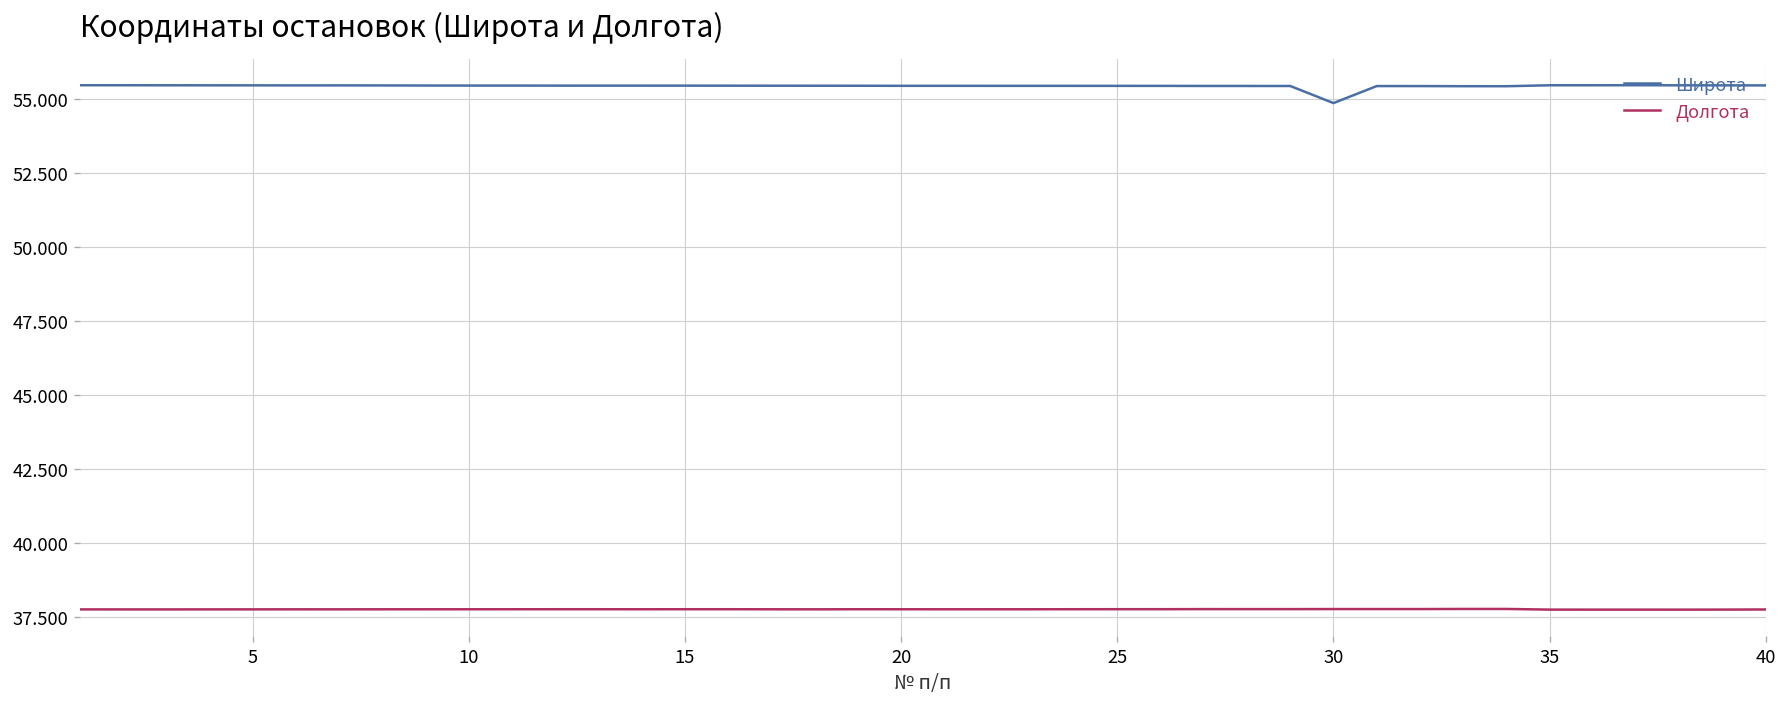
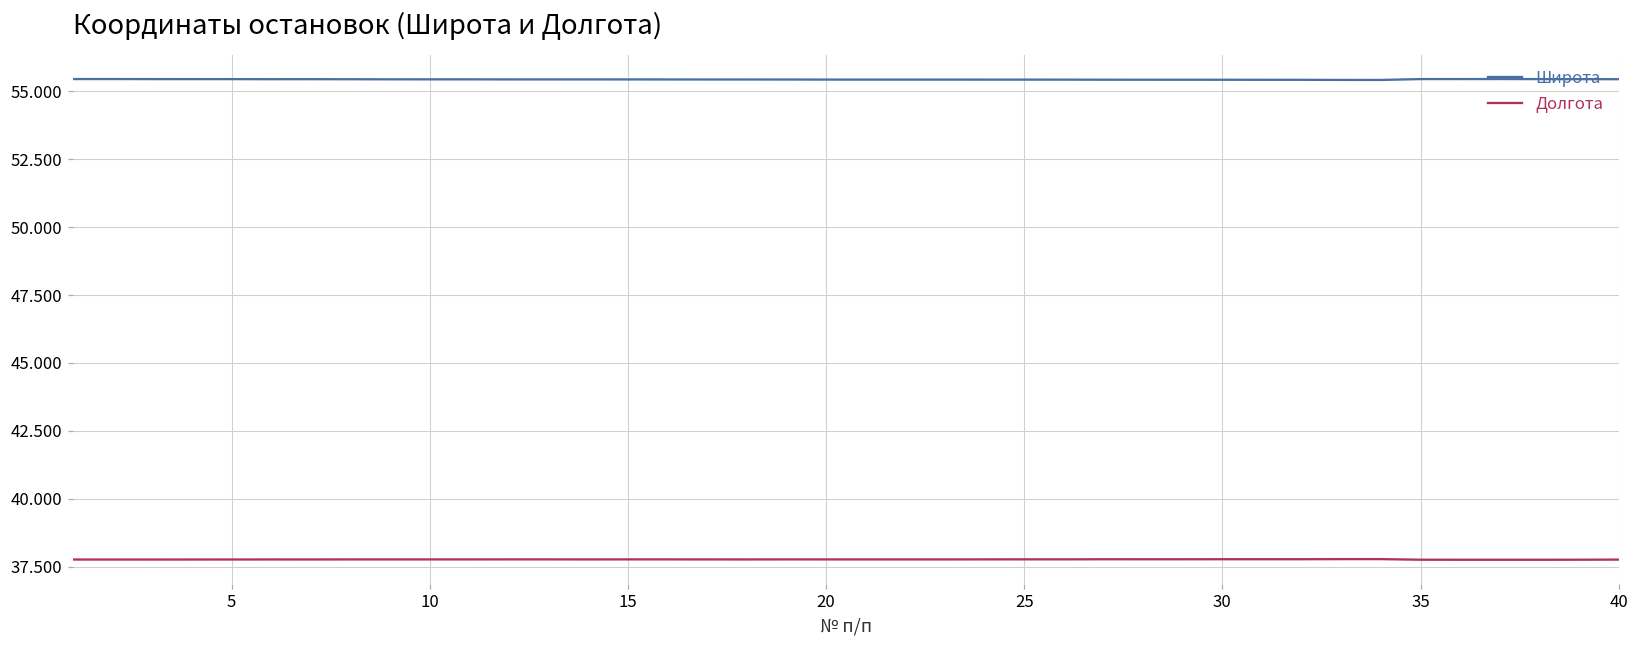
  {
    "Широта": {
      "5": 55.4,
      "10": 55.4,
      "15": 55.4,
      "20": 55.4,
      "25": 55.4,
-     "30": 54.9,
+     "30": 55.4,
      "35": 55.5,
      "40": 55.4
    },
    "Долгота": {
      "5": 37.8,
      "10": 37.8,
      "15": 37.8,
      "20": 37.8,
      "25": 37.8,
      "30": 37.8,
      "35": 37.8,
      "40": 37.8
    }
  }
